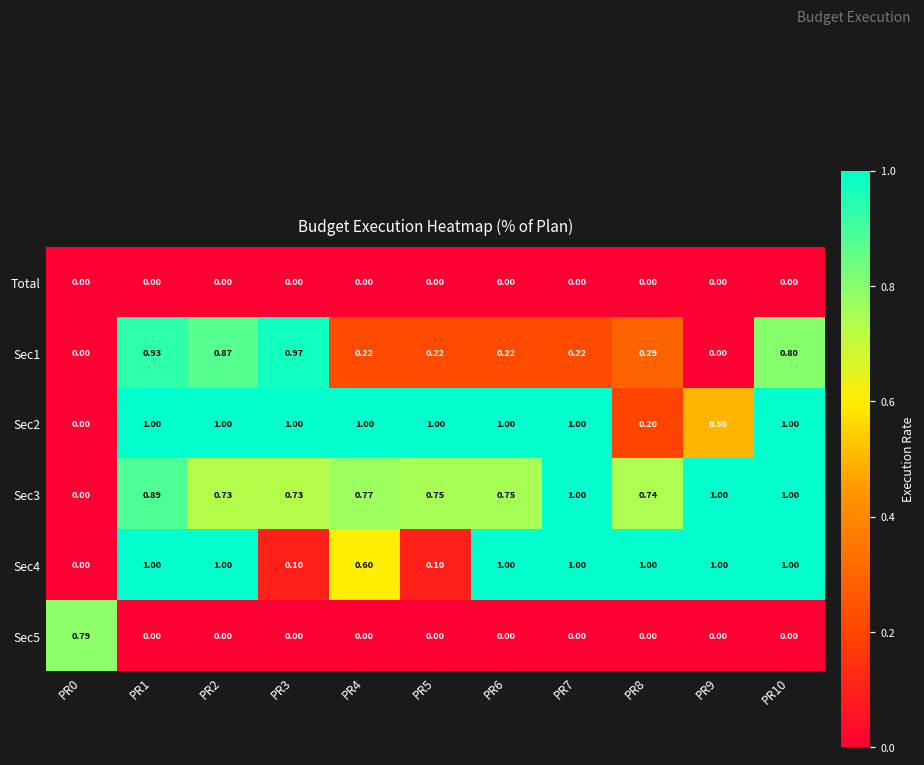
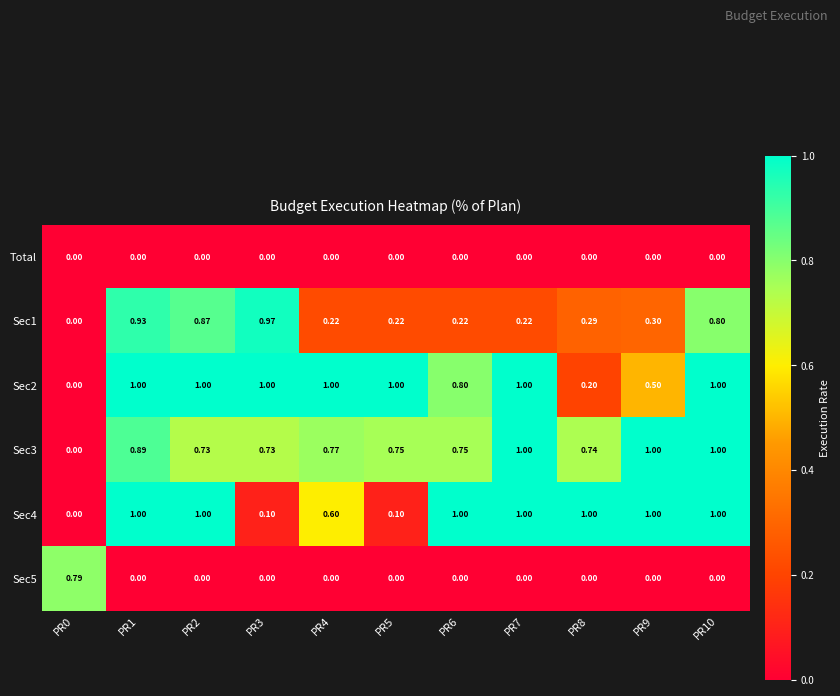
  {
    "Total": {
      "PR0": 0.00,
      "PR1": 0.00,
      "PR2": 0.00,
      "PR3": 0.00,
      "PR4": 0.00,
      "PR5": 0.00,
      "PR6": 0.00,
      "PR7": 0.00,
      "PR8": 0.00,
      "PR9": 0.00,
      "PR10": 0.00
    },
    "Sec1": {
      "PR0": 0.00,
      "PR1": 0.93,
      "PR2": 0.87,
      "PR3": 0.97,
      "PR4": 0.22,
      "PR5": 0.22,
      "PR6": 0.22,
      "PR7": 0.22,
      "PR8": 0.29,
-     "PR9": 0.00,
+     "PR9": 0.30,
      "PR10": 0.80
    },
    "Sec2": {
      "PR0": 0.00,
      "PR1": 1.00,
      "PR2": 1.00,
      "PR3": 1.00,
      "PR4": 1.00,
      "PR5": 1.00,
-     "PR6": 1.00,
+     "PR6": 0.80,
      "PR7": 1.00,
      "PR8": 0.20,
      "PR9": 0.50,
      "PR10": 1.00
    },
    "Sec3": {
      "PR0": 0.00,
      "PR1": 0.89,
      "PR2": 0.73,
      "PR3": 0.73,
      "PR4": 0.77,
      "PR5": 0.75,
      "PR6": 0.75,
      "PR7": 1.00,
      "PR8": 0.74,
      "PR9": 1.00,
      "PR10": 1.00
    },
    "Sec4": {
      "PR0": 0.00,
      "PR1": 1.00,
      "PR2": 1.00,
      "PR3": 0.10,
      "PR4": 0.60,
      "PR5": 0.10,
      "PR6": 1.00,
      "PR7": 1.00,
      "PR8": 1.00,
      "PR9": 1.00,
      "PR10": 1.00
    },
    "Sec5": {
      "PR0": 0.79,
      "PR1": 0.00,
      "PR2": 0.00,
      "PR3": 0.00,
      "PR4": 0.00,
      "PR5": 0.00,
      "PR6": 0.00,
      "PR7": 0.00,
      "PR8": 0.00,
      "PR9": 0.00,
      "PR10": 0.00
    }
  }
